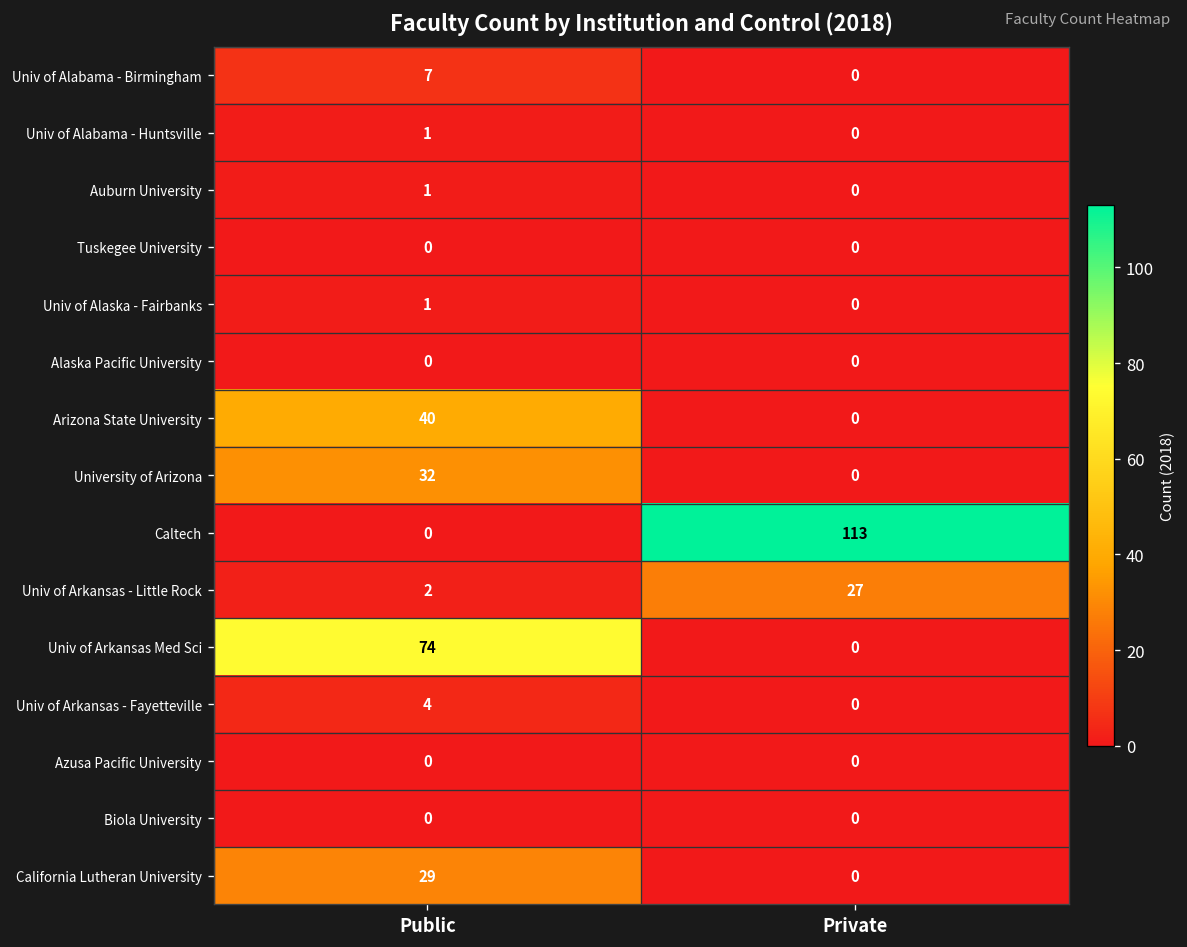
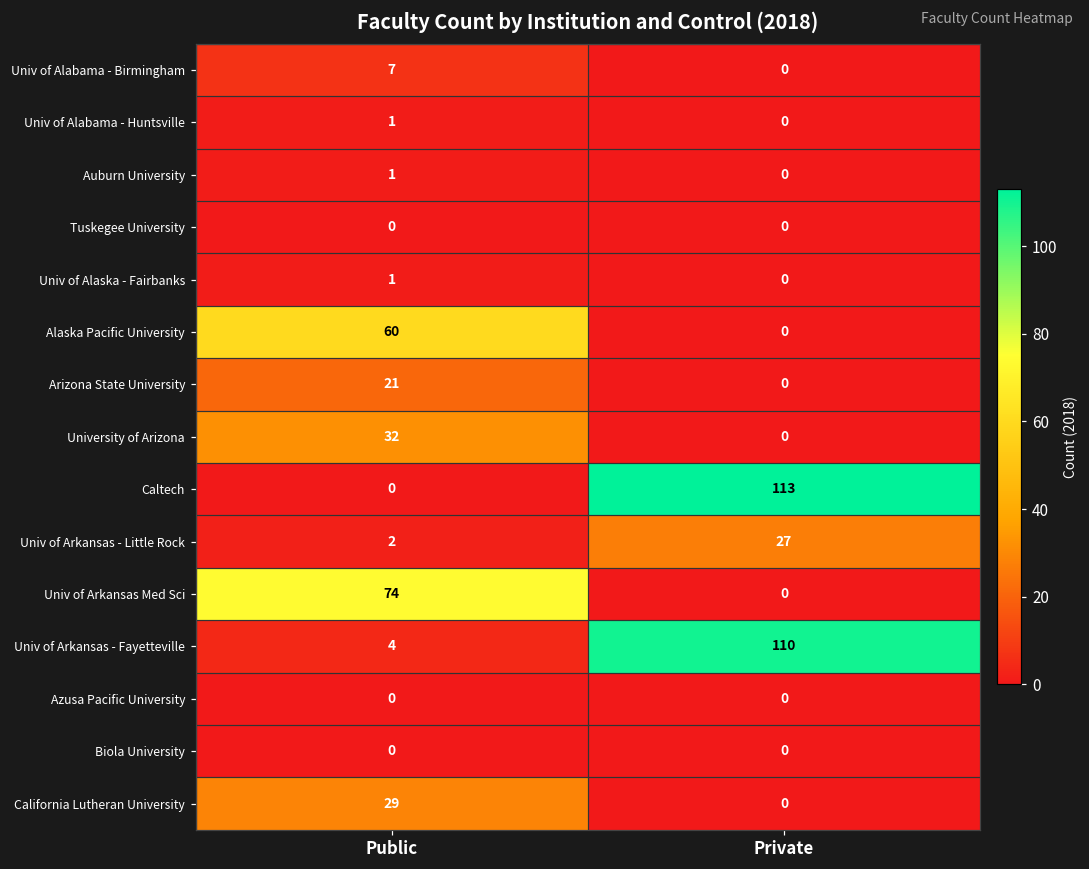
  {
    "Univ of Alabama - Birmingham": {
      "Public": 7,
      "Private": 0
    },
    "Univ of Alabama - Huntsville": {
      "Public": 1,
      "Private": 0
    },
    "Auburn University": {
      "Public": 1,
      "Private": 0
    },
    "Tuskegee University": {
      "Public": 0,
      "Private": 0
    },
    "Univ of Alaska - Fairbanks": {
      "Public": 1,
      "Private": 0
    },
    "Alaska Pacific University": {
-     "Public": 0,
+     "Public": 60,
      "Private": 0
    },
    "Arizona State University": {
-     "Public": 40,
+     "Public": 21,
      "Private": 0
    },
    "University of Arizona": {
      "Public": 32,
      "Private": 0
    },
    "Caltech": {
      "Public": 0,
      "Private": 113
    },
    "Univ of Arkansas - Little Rock": {
      "Public": 2,
      "Private": 27
    },
    "Univ of Arkansas Med Sci": {
      "Public": 74,
      "Private": 0
    },
    "Univ of Arkansas - Fayetteville": {
      "Public": 4,
-     "Private": 0
+     "Private": 110
    },
    "Azusa Pacific University": {
      "Public": 0,
      "Private": 0
    },
    "Biola University": {
      "Public": 0,
      "Private": 0
    },
    "California Lutheran University": {
      "Public": 29,
      "Private": 0
    }
  }
